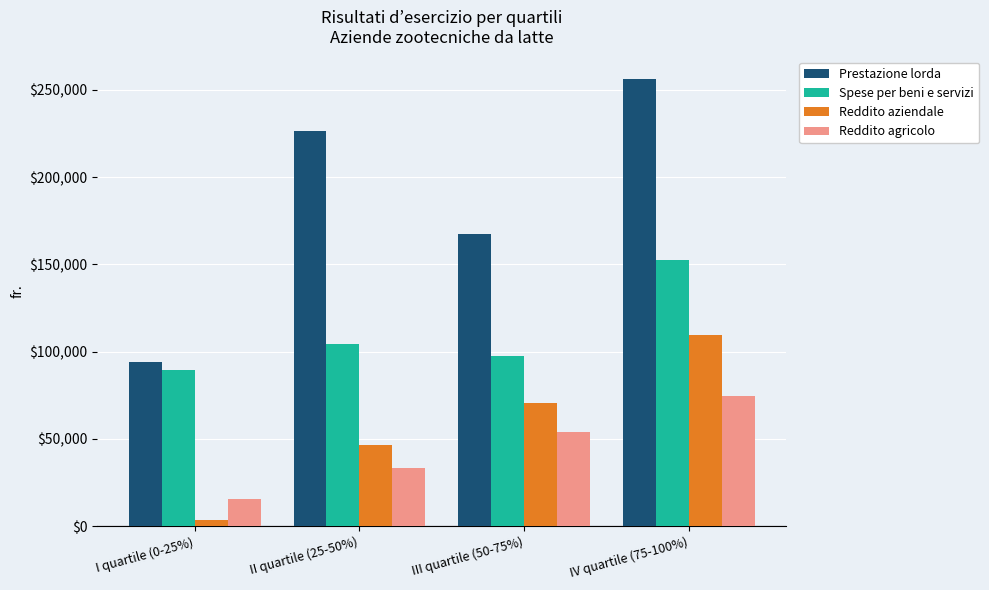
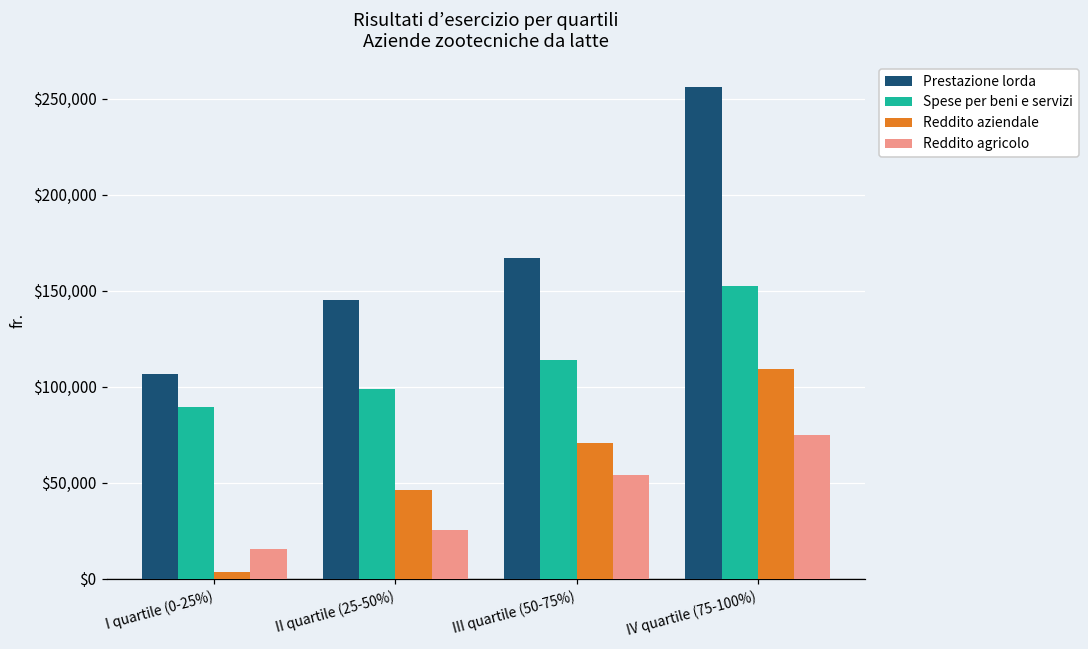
  {
    "Prestazione lorda": {
-     "I quartile (0-25%)": "$94,000",
-     "II quartile (25-50%)": "$226,000",
+     "I quartile (0-25%)": "$107,000",
+     "II quartile (25-50%)": "$145,000",
      "III quartile (50-75%)": "$167,000",
      "IV quartile (75-100%)": "$256,000"
    },
    "Spese per beni e servizi": {
      "I quartile (0-25%)": "$89,000",
-     "II quartile (25-50%)": "$105,000",
-     "III quartile (50-75%)": "$98,000",
+     "II quartile (25-50%)": "$99,000",
+     "III quartile (50-75%)": "$114,000",
      "IV quartile (75-100%)": "$152,000"
    },
    "Reddito aziendale": {
      "I quartile (0-25%)": "$4,000",
      "II quartile (25-50%)": "$46,000",
      "III quartile (50-75%)": "$71,000",
      "IV quartile (75-100%)": "$109,000"
    },
    "Reddito agricolo": {
      "I quartile (0-25%)": "$15,000",
-     "II quartile (25-50%)": "$33,000",
+     "II quartile (25-50%)": "$25,000",
      "III quartile (50-75%)": "$54,000",
      "IV quartile (75-100%)": "$75,000"
    }
  }
